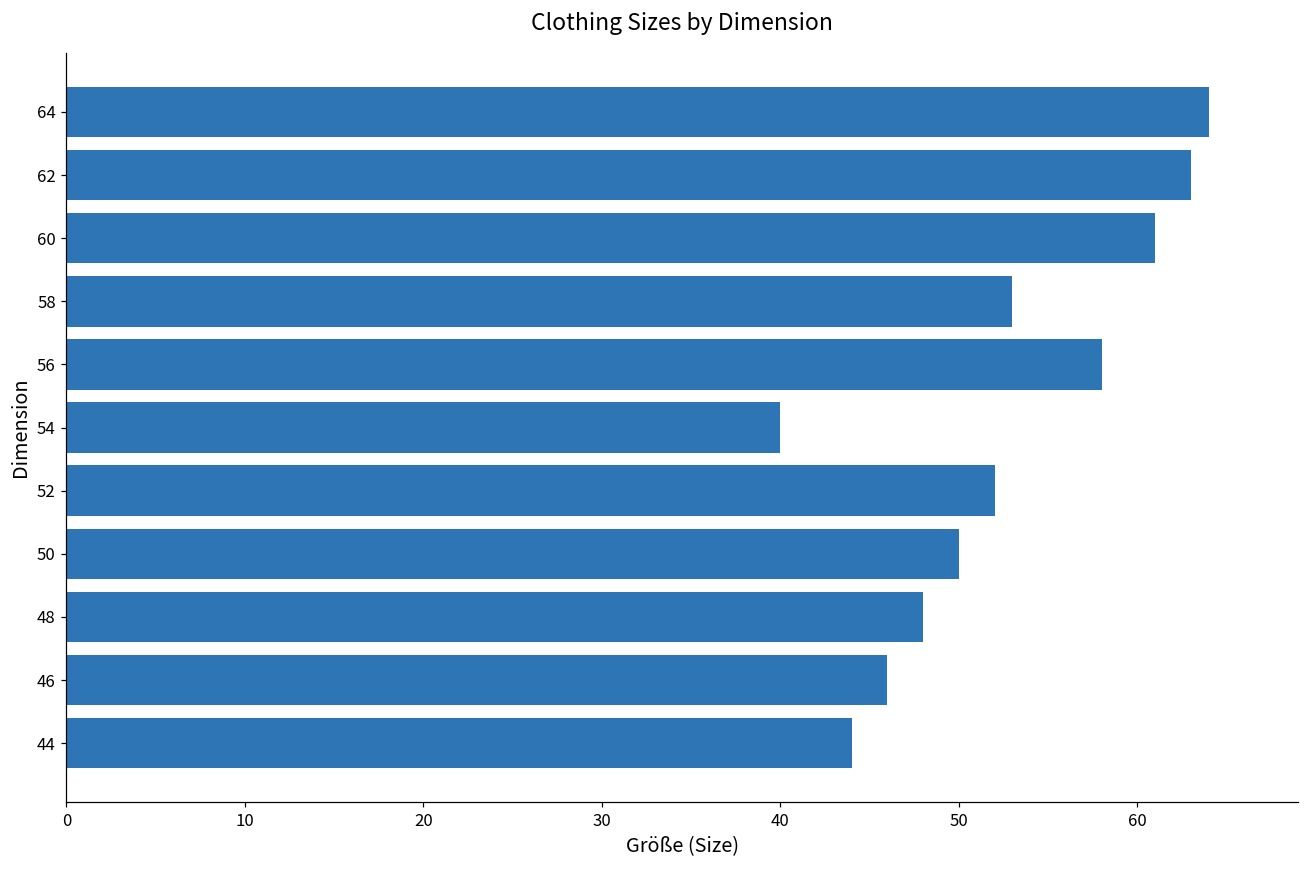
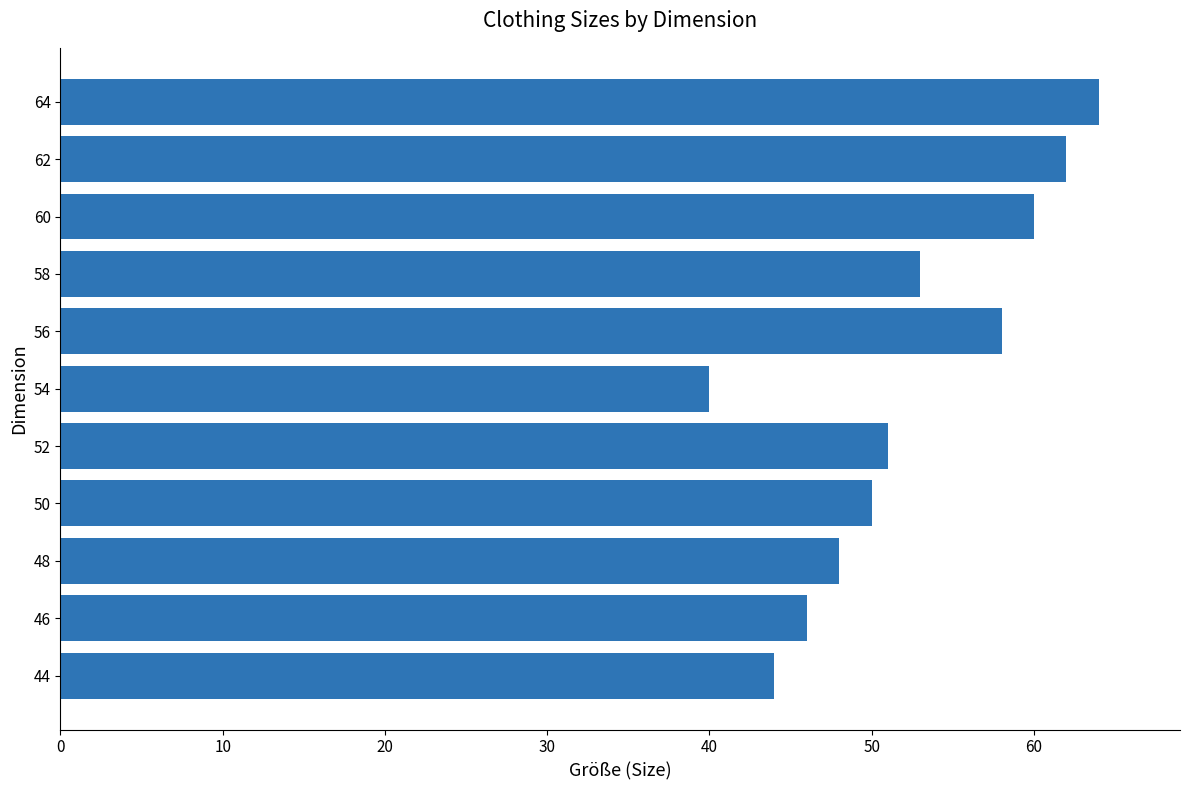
  {
    "64": 64,
-   "62": 63,
-   "60": 61,
+   "62": 62,
+   "60": 60,
    "58": 53,
    "56": 58,
    "54": 40,
-   "52": 52,
+   "52": 51,
    "50": 50,
    "48": 48,
    "46": 46,
    "44": 44
  }
